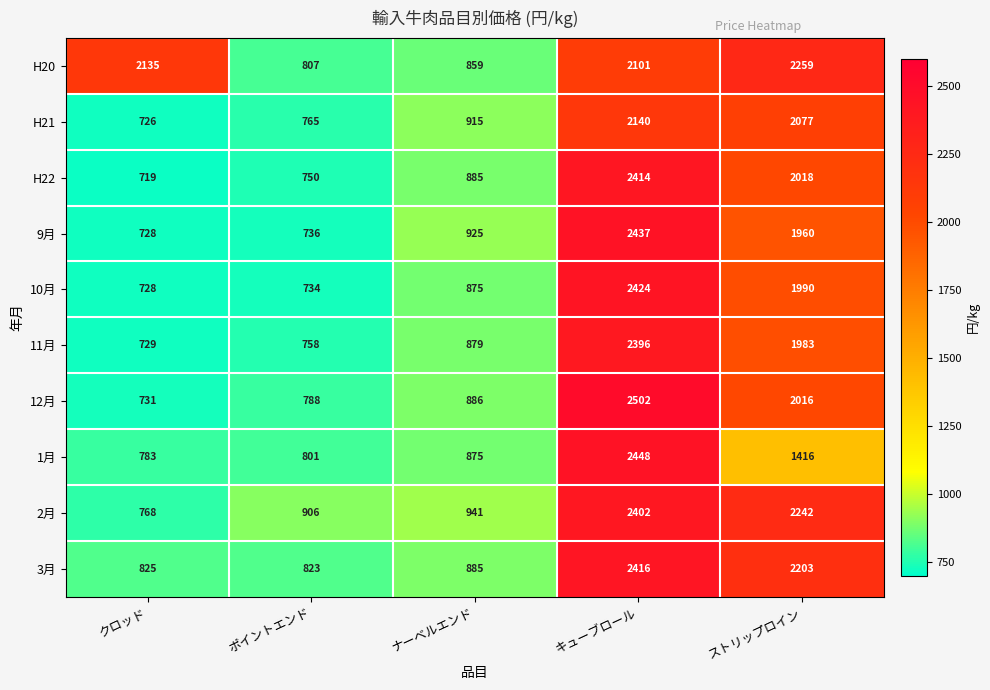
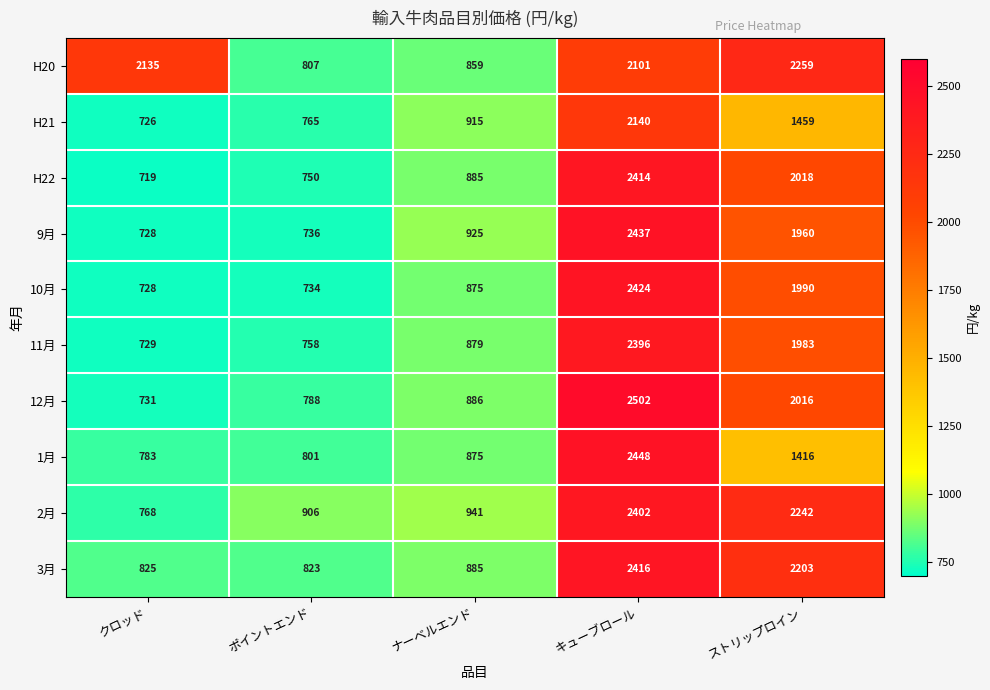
  {
    "H20": {
      "クロッド": 2135,
      "ポイントエンド": 807,
      "ナーベルエンド": 859,
      "キューブロール": 2101,
      "ストリップロイン": 2259
    },
    "H21": {
      "クロッド": 726,
      "ポイントエンド": 765,
      "ナーベルエンド": 915,
      "キューブロール": 2140,
-     "ストリップロイン": 2077
+     "ストリップロイン": 1459
    },
    "H22": {
      "クロッド": 719,
      "ポイントエンド": 750,
      "ナーベルエンド": 885,
      "キューブロール": 2414,
      "ストリップロイン": 2018
    },
    "9月": {
      "クロッド": 728,
      "ポイントエンド": 736,
      "ナーベルエンド": 925,
      "キューブロール": 2437,
      "ストリップロイン": 1960
    },
    "10月": {
      "クロッド": 728,
      "ポイントエンド": 734,
      "ナーベルエンド": 875,
      "キューブロール": 2424,
      "ストリップロイン": 1990
    },
    "11月": {
      "クロッド": 729,
      "ポイントエンド": 758,
      "ナーベルエンド": 879,
      "キューブロール": 2396,
      "ストリップロイン": 1983
    },
    "12月": {
      "クロッド": 731,
      "ポイントエンド": 788,
      "ナーベルエンド": 886,
      "キューブロール": 2502,
      "ストリップロイン": 2016
    },
    "1月": {
      "クロッド": 783,
      "ポイントエンド": 801,
      "ナーベルエンド": 875,
      "キューブロール": 2448,
      "ストリップロイン": 1416
    },
    "2月": {
      "クロッド": 768,
      "ポイントエンド": 906,
      "ナーベルエンド": 941,
      "キューブロール": 2402,
      "ストリップロイン": 2242
    },
    "3月": {
      "クロッド": 825,
      "ポイントエンド": 823,
      "ナーベルエンド": 885,
      "キューブロール": 2416,
      "ストリップロイン": 2203
    }
  }
